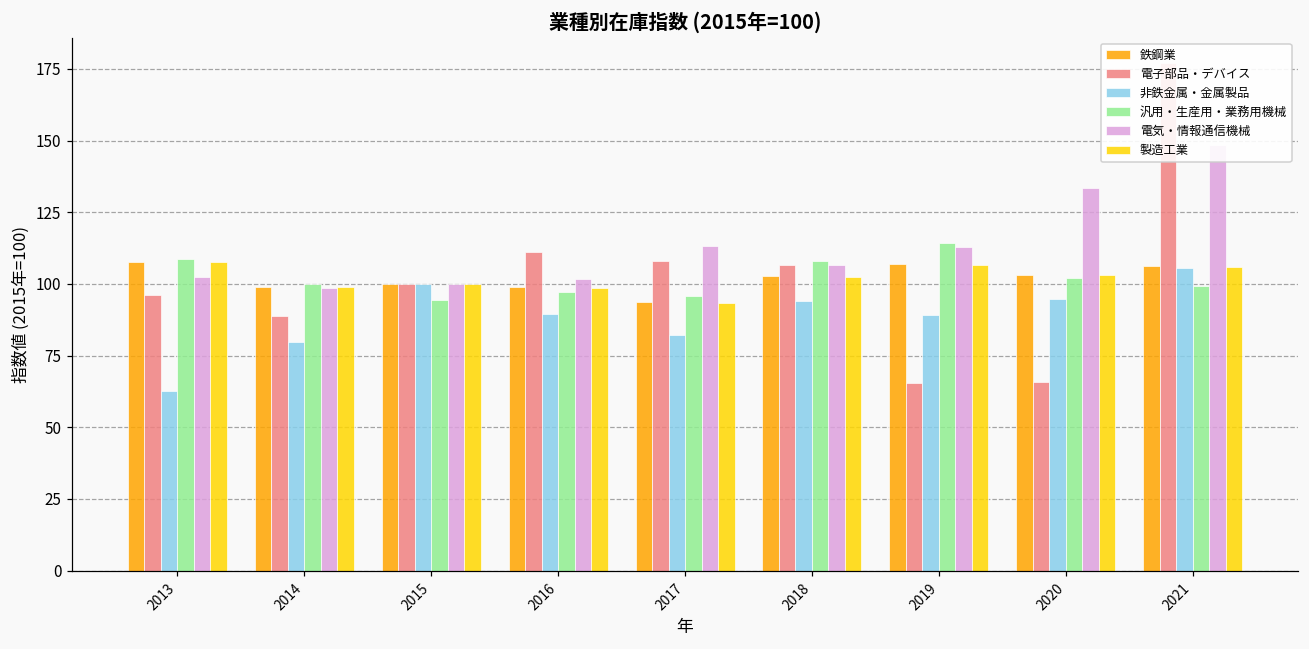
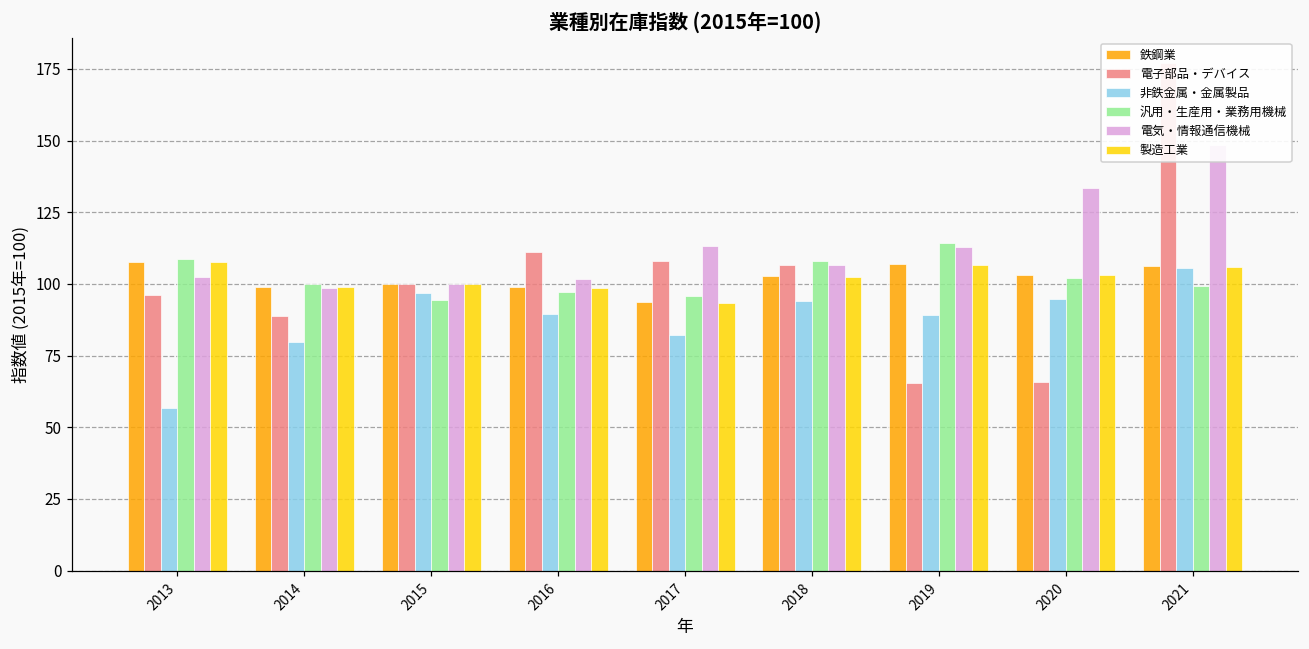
  {
    "電子部品・デバイス": {
      "2013": 96,
      "2014": 89,
      "2015": 100,
      "2016": 111,
      "2017": 108,
      "2018": 107,
      "2019": 65,
      "2020": 66
    },
    "非鉄金属・金属製品": {
-     "2013": 63,
+     "2013": 57,
      "2014": 80,
-     "2015": 100,
+     "2015": 97,
      "2016": 89,
      "2017": 82,
      "2018": 94,
      "2019": 89,
      "2020": 95,
      "2021": 106
    },
    "汎用・生産用・業務用機械": {
      "2013": 109,
      "2014": 100,
      "2015": 94,
      "2016": 97,
      "2017": 96,
      "2018": 108,
      "2019": 114,
      "2020": 102,
      "2021": 99
    },
    "電気・情報通信機械": {
      "2013": 102,
      "2014": 99,
      "2015": 100,
      "2016": 102,
      "2017": 113,
      "2018": 107,
      "2019": 113,
      "2020": 134
    }
  }
